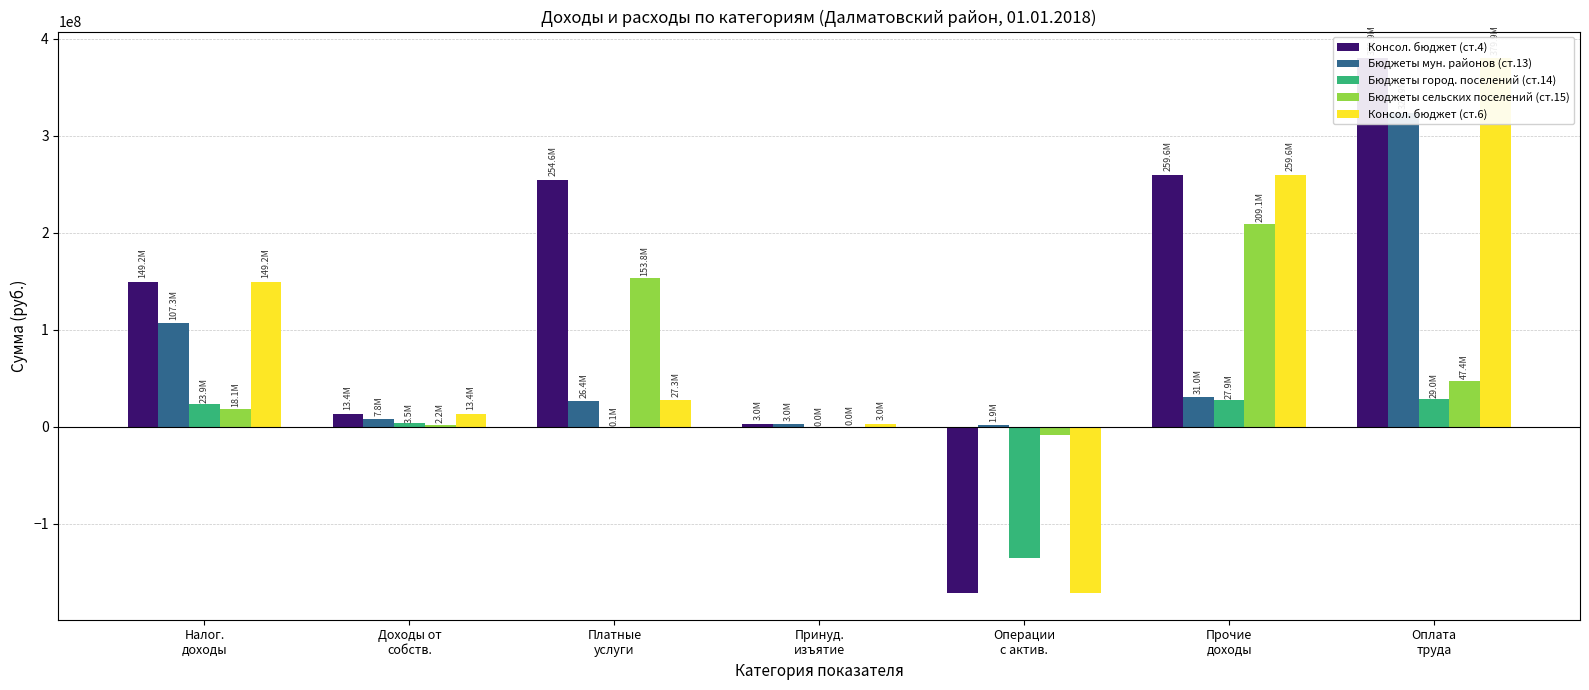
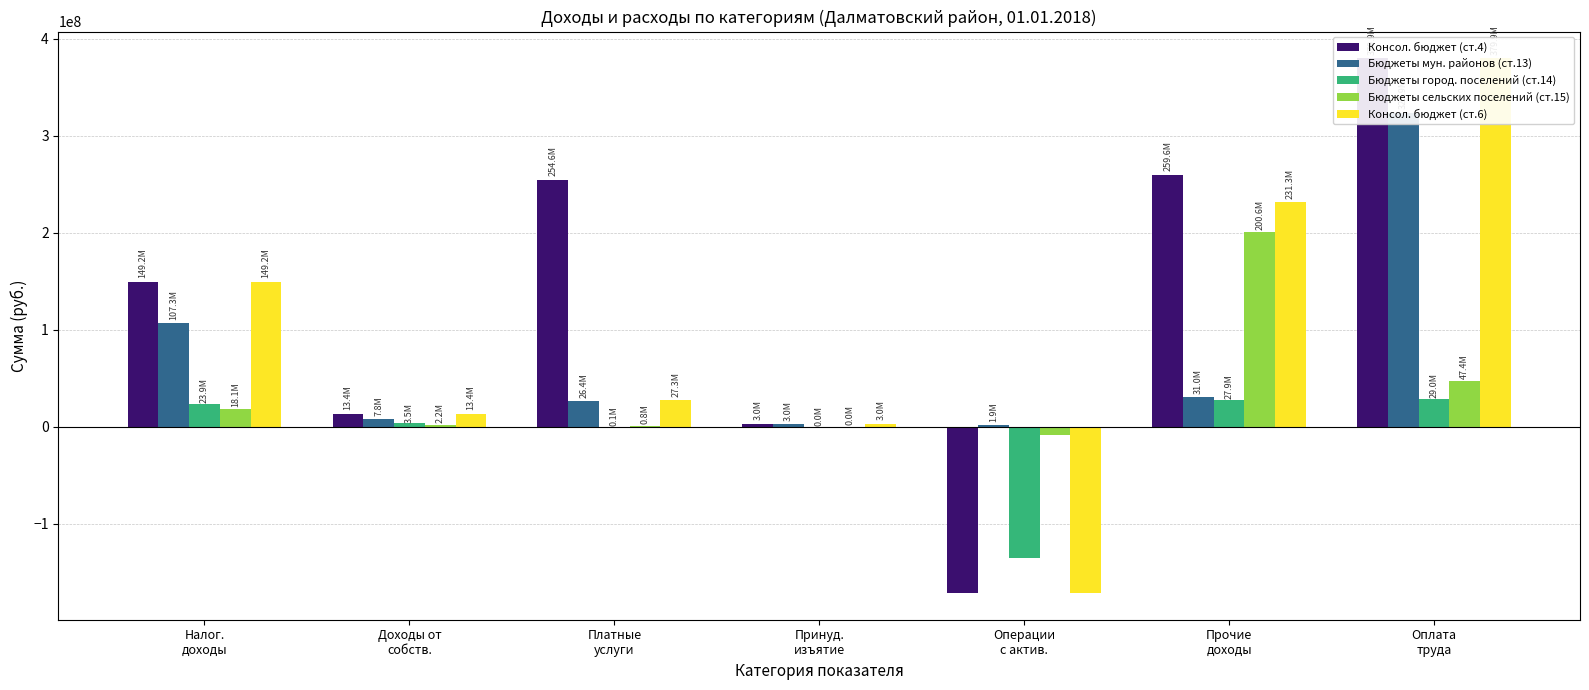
  {
    "Консол. бюджет (ст.4)": {
      "Налог. доходы": "149.2M",
      "Доходы от собств.": "13.4M",
      "Платные услуги": "254.6M",
      "Принуд. изъятие": "3.0M",
      "Прочие доходы": "259.6M"
    },
    "Бюджеты мун. районов (ст.13)": {
      "Налог. доходы": "107.3M",
      "Доходы от собств.": "7.8M",
      "Платные услуги": "26.4M",
      "Принуд. изъятие": "3.0M",
      "Операции с актив.": "1.9M",
      "Прочие доходы": "31.0M"
    },
    "Бюджеты город. поселений (ст.14)": {
      "Налог. доходы": "23.9M",
      "Доходы от собств.": "3.5M",
      "Платные услуги": "0.1M",
      "Прочие доходы": "27.9M",
      "Оплата труда": "29.0M"
    },
    "Бюджеты сельских поселений (ст.15)": {
      "Налог. доходы": "18.1M",
      "Доходы от собств.": "2.2M",
-     "Платные услуги": "153.8M",
-     "Прочие доходы": "209.1M",
+     "Платные услуги": "0.8M",
+     "Прочие доходы": "200.6M",
      "Оплата труда": "47.4M"
    },
    "Консол. бюджет (ст.6)": {
      "Налог. доходы": "149.2M",
      "Доходы от собств.": "13.4M",
      "Платные услуги": "27.3M",
      "Принуд. изъятие": "3.0M",
-     "Прочие доходы": "259.6M"
+     "Прочие доходы": "231.3M"
    }
  }
